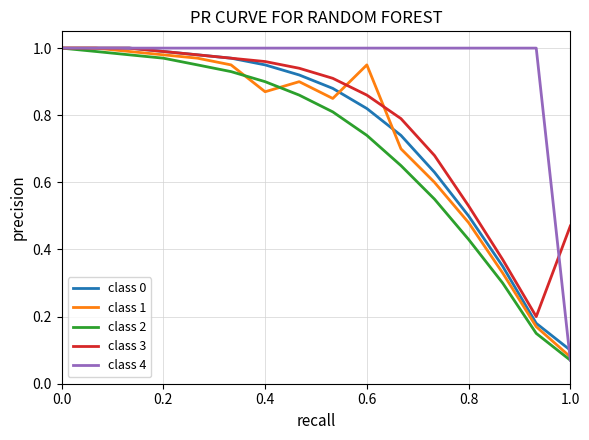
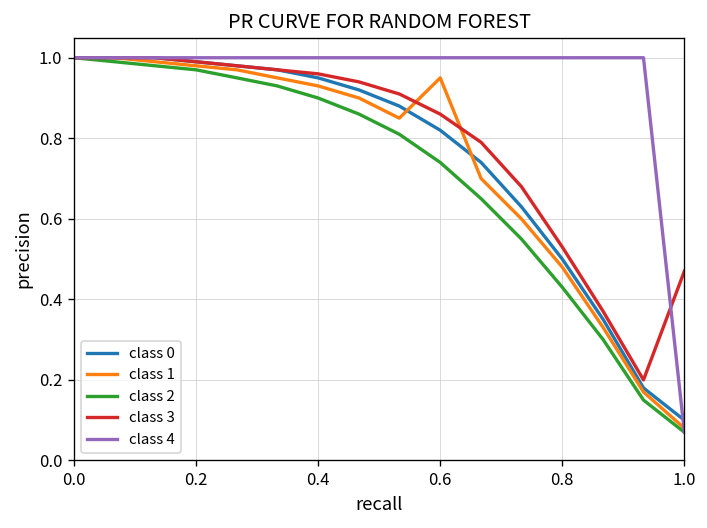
  {
    "class 0": {
      "0.4": 0.95,
      "0.6": 0.82,
      "0.8": 0.50,
      "1.0": 0.10
    },
    "class 1": {
      "0.2": 0.98,
-     "0.4": 0.87,
+     "0.4": 0.93,
      "0.6": 0.95,
      "0.8": 0.48,
      "1.0": 0.08
    },
    "class 2": {
      "0.2": 0.97,
      "0.4": 0.90,
      "0.6": 0.74,
      "0.8": 0.43
    },
    "class 3": {
      "0.4": 0.96,
      "0.6": 0.86,
      "0.8": 0.53,
      "1.0": 0.47
    },
    "class 4": {
      "0.2": 1.00,
      "0.4": 1.00,
      "0.6": 1.00,
      "0.8": 1.00
    }
  }
